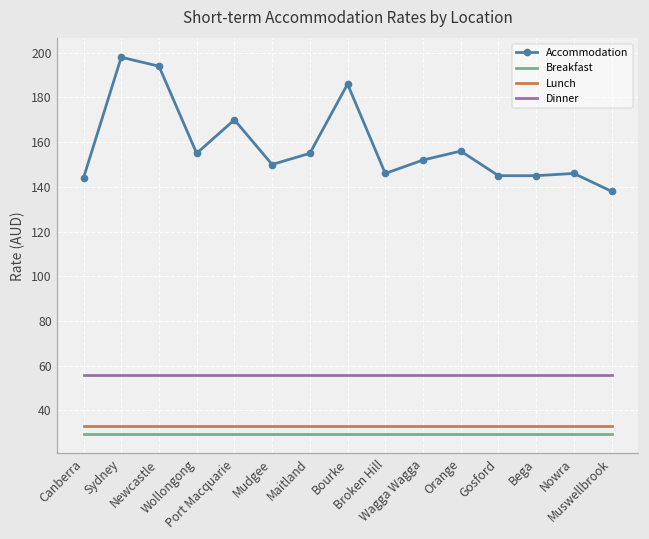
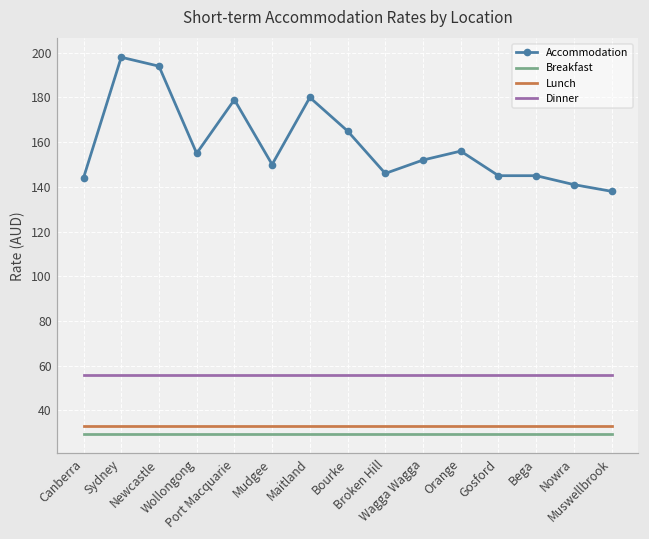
  {
    "Accommodation": {
      "Canberra": 144,
      "Sydney": 198,
      "Newcastle": 194,
      "Wollongong": 155,
-     "Port Macquarie": 170,
+     "Port Macquarie": 179,
      "Mudgee": 150,
-     "Maitland": 155,
-     "Bourke": 186,
+     "Maitland": 180,
+     "Bourke": 165,
      "Broken Hill": 146,
      "Wagga Wagga": 152,
      "Orange": 156,
      "Gosford": 145,
      "Bega": 145,
-     "Nowra": 146,
+     "Nowra": 141,
      "Muswellbrook": 138
    },
    "Breakfast": {
      "Canberra": 29,
      "Sydney": 29,
      "Newcastle": 29,
      "Wollongong": 29,
      "Port Macquarie": 29,
      "Mudgee": 29,
      "Maitland": 29,
      "Bourke": 29,
      "Broken Hill": 29,
      "Wagga Wagga": 29,
      "Orange": 29,
      "Gosford": 29,
      "Bega": 29,
      "Nowra": 29,
      "Muswellbrook": 29
    },
    "Lunch": {
      "Canberra": 33,
      "Sydney": 33,
      "Newcastle": 33,
      "Wollongong": 33,
      "Port Macquarie": 33,
      "Mudgee": 33,
      "Maitland": 33,
      "Bourke": 33,
      "Broken Hill": 33,
      "Wagga Wagga": 33,
      "Orange": 33,
      "Gosford": 33,
      "Bega": 33,
      "Nowra": 33,
      "Muswellbrook": 33
    },
    "Dinner": {
      "Canberra": 56,
      "Sydney": 56,
      "Newcastle": 56,
      "Wollongong": 56,
      "Port Macquarie": 56,
      "Mudgee": 56,
      "Maitland": 56,
      "Bourke": 56,
      "Broken Hill": 56,
      "Wagga Wagga": 56,
      "Orange": 56,
      "Gosford": 56,
      "Bega": 56,
      "Nowra": 56,
      "Muswellbrook": 56
    }
  }
